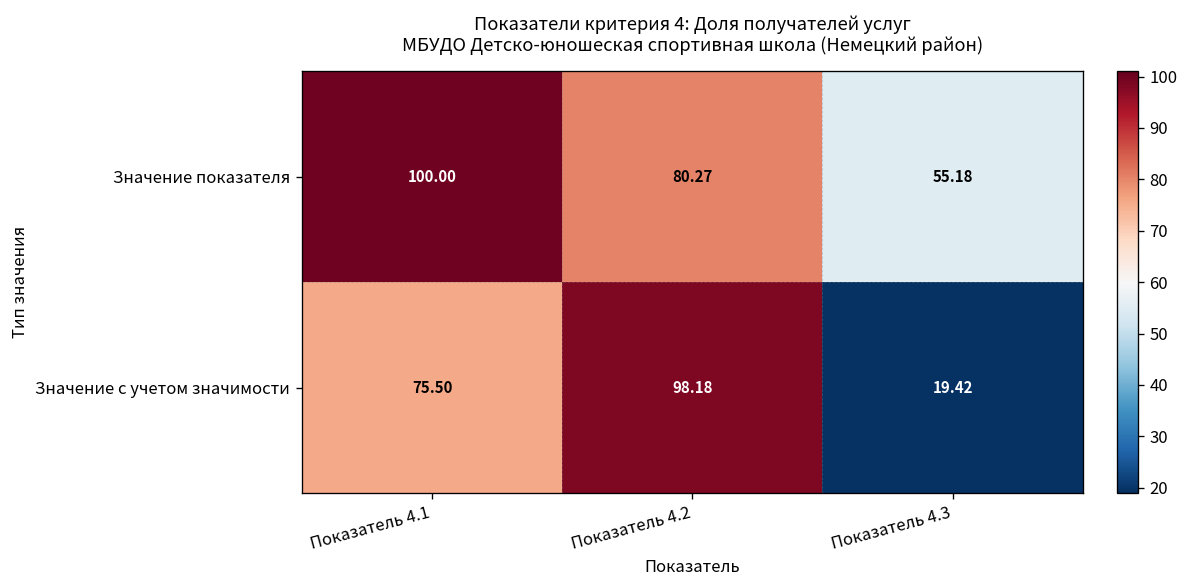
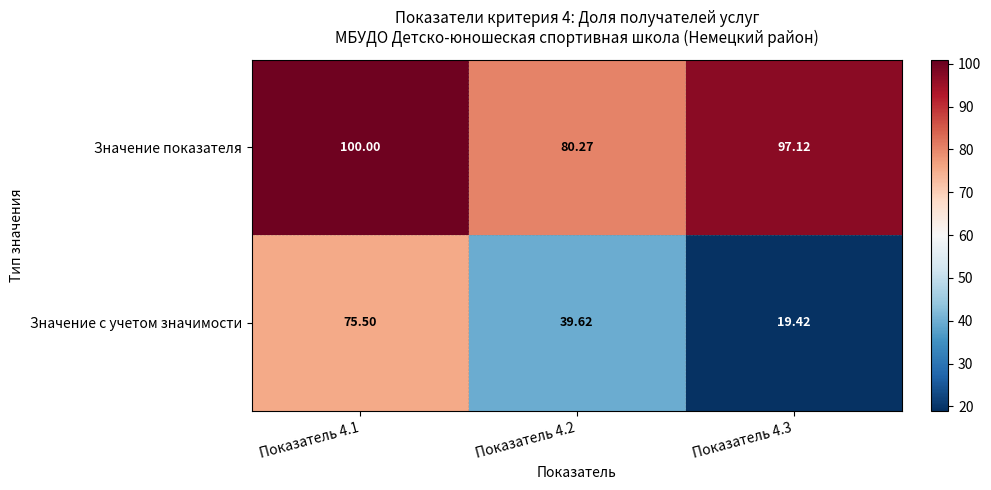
  {
    "Значение показателя": {
      "Показатель 4.1": 100.00,
      "Показатель 4.2": 80.27,
-     "Показатель 4.3": 55.18
+     "Показатель 4.3": 97.12
    },
    "Значение с учетом значимости": {
      "Показатель 4.1": 75.50,
-     "Показатель 4.2": 98.18,
+     "Показатель 4.2": 39.62,
      "Показатель 4.3": 19.42
    }
  }
